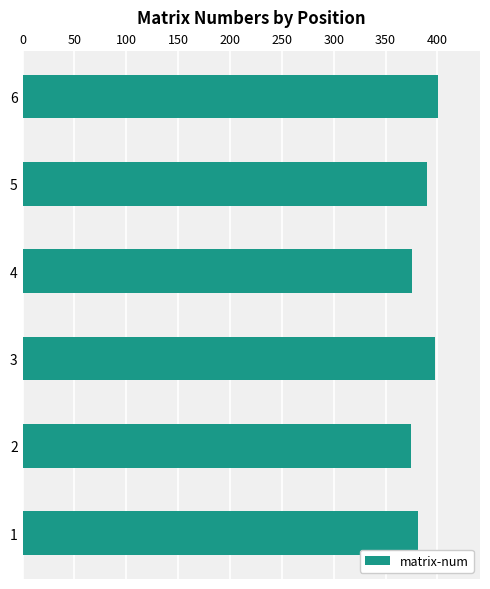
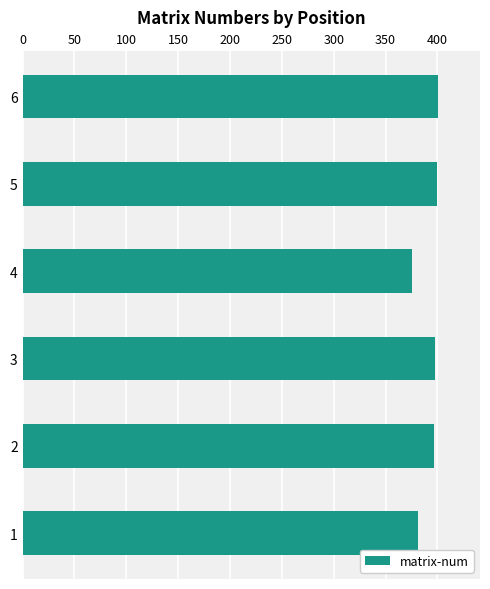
  {
    "6": 401,
-   "5": 390,
+   "5": 400,
    "4": 376,
    "3": 398,
-   "2": 375,
+   "2": 397,
    "1": 381
  }
